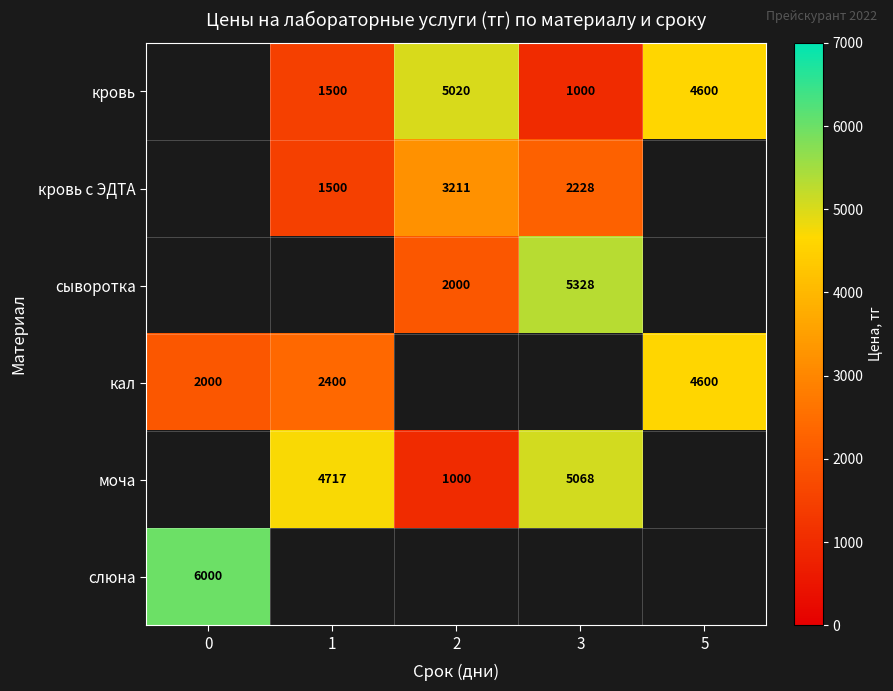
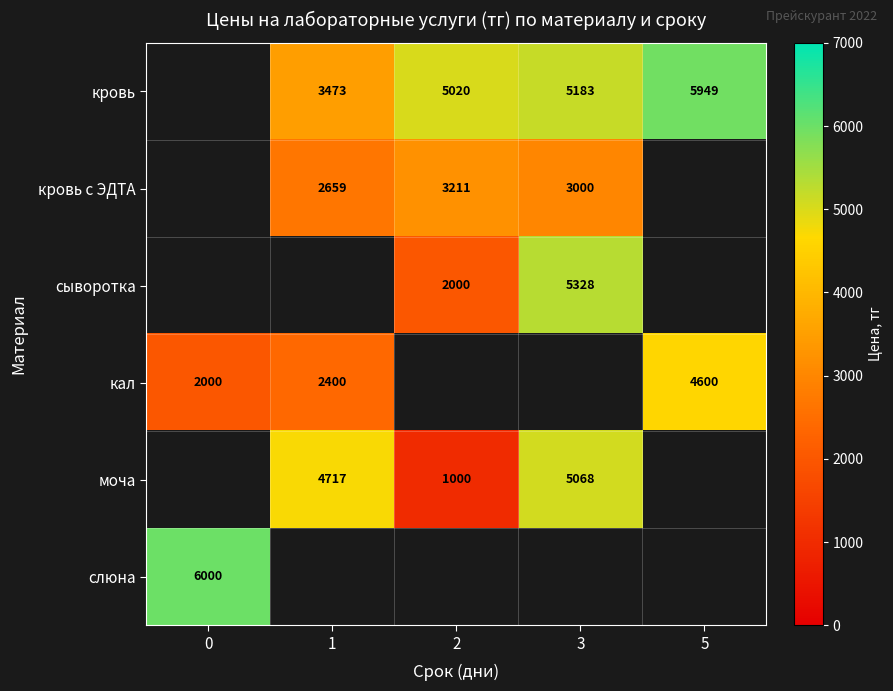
  {
    "кровь": {
-     "1": 1500,
+     "1": 3473,
      "2": 5020,
-     "3": 1000,
-     "5": 4600
+     "3": 5183,
+     "5": 5949
    },
    "кровь с ЭДТА": {
-     "1": 1500,
+     "1": 2659,
      "2": 3211,
-     "3": 2228
+     "3": 3000
    },
    "сыворотка": {
      "2": 2000,
      "3": 5328
    },
    "кал": {
      "0": 2000,
      "1": 2400,
      "5": 4600
    },
    "моча": {
      "1": 4717,
      "2": 1000,
      "3": 5068
    },
    "слюна": {
      "0": 6000
    }
  }
